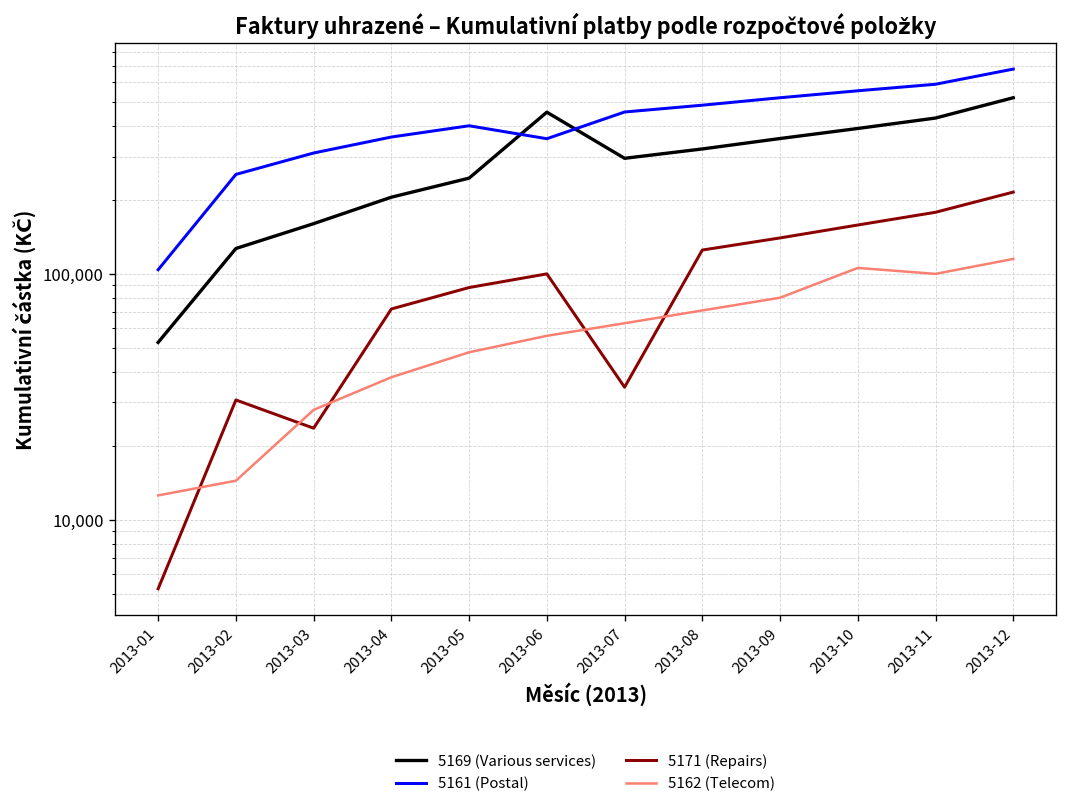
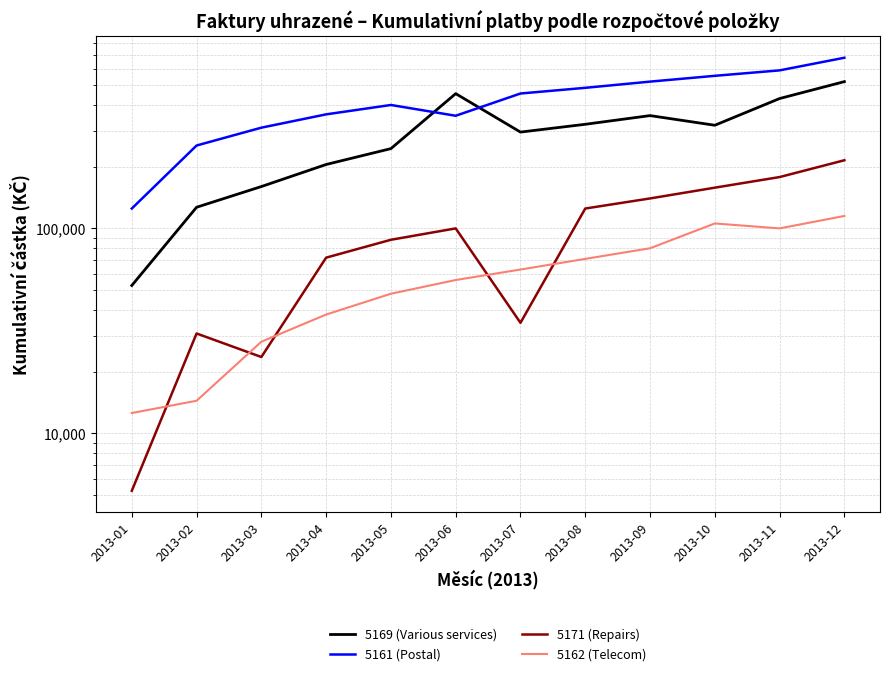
  {
    "5169 (Various services)": {
      "2013-01": "53,000",
      "2013-02": "130,000",
      "2013-03": "160,000",
      "2013-04": "210,000",
      "2013-05": "250,000",
      "2013-06": "450,000",
      "2013-07": "300,000",
      "2013-08": "320,000",
      "2013-09": "360,000",
-     "2013-10": "390,000",
+     "2013-10": "320,000",
      "2013-11": "430,000",
      "2013-12": "520,000"
    },
    "5161 (Postal)": {
-     "2013-01": "100,000",
+     "2013-01": "130,000",
      "2013-02": "250,000",
      "2013-03": "310,000",
      "2013-04": "360,000",
      "2013-05": "400,000",
      "2013-06": "350,000",
      "2013-07": "460,000",
      "2013-08": "490,000",
      "2013-09": "520,000",
      "2013-10": "560,000",
      "2013-11": "590,000",
      "2013-12": "680,000"
    },
    "5171 (Repairs)": {
      "2013-01": "5,200",
      "2013-02": "31,000",
      "2013-03": "24,000",
      "2013-04": "72,000",
      "2013-05": "88,000",
      "2013-06": "100,000",
      "2013-07": "35,000",
      "2013-08": "130,000",
      "2013-09": "140,000",
      "2013-10": "160,000",
      "2013-11": "180,000",
      "2013-12": "220,000"
    },
    "5162 (Telecom)": {
      "2013-01": "13,000",
      "2013-02": "14,000",
      "2013-03": "28,000",
      "2013-04": "38,000",
      "2013-05": "48,000",
      "2013-06": "56,000",
      "2013-07": "63,000",
      "2013-08": "71,000",
      "2013-09": "80,000",
      "2013-10": "110,000",
      "2013-11": "100,000",
      "2013-12": "120,000"
    }
  }
